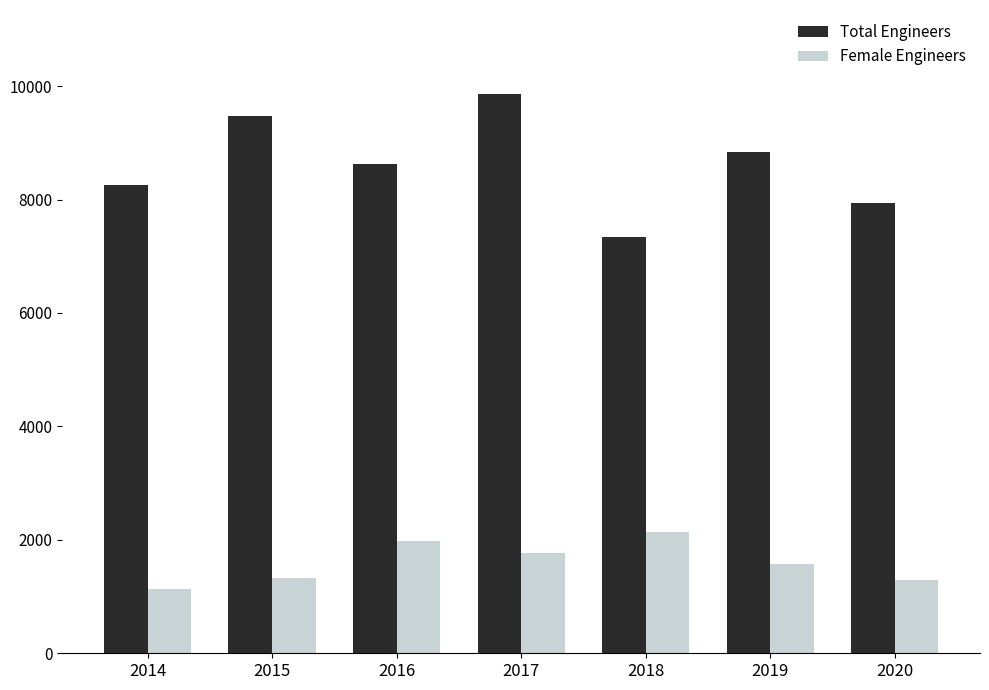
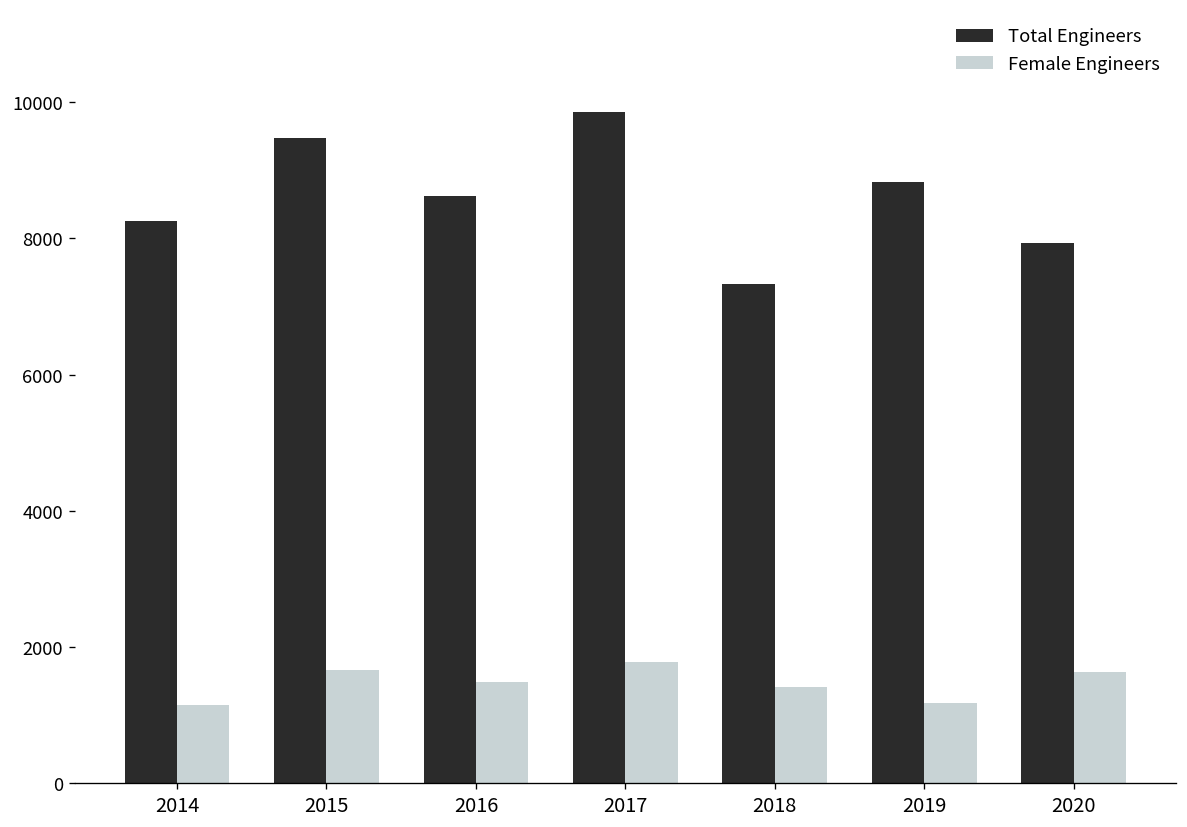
  {
    "Total Engineers": {
      "2014": 8300,
      "2015": 9500,
      "2016": 8600,
      "2017": 9900,
      "2018": 7300,
      "2019": 8800,
      "2020": 7900
    },
    "Female Engineers": {
      "2014": 1100,
-     "2015": 1300,
-     "2016": 2000,
+     "2015": 1700,
+     "2016": 1500,
      "2017": 1800,
-     "2018": 2100,
-     "2019": 1600,
-     "2020": 1300
+     "2018": 1400,
+     "2019": 1200,
+     "2020": 1600
    }
  }
